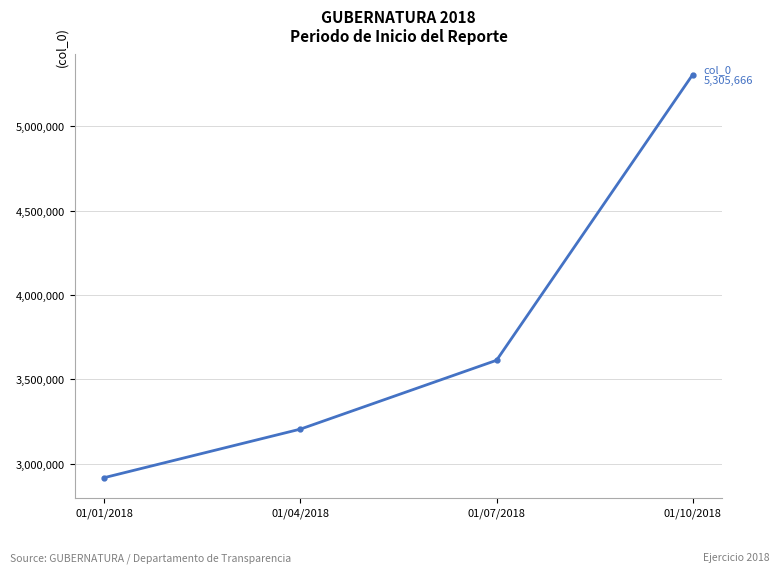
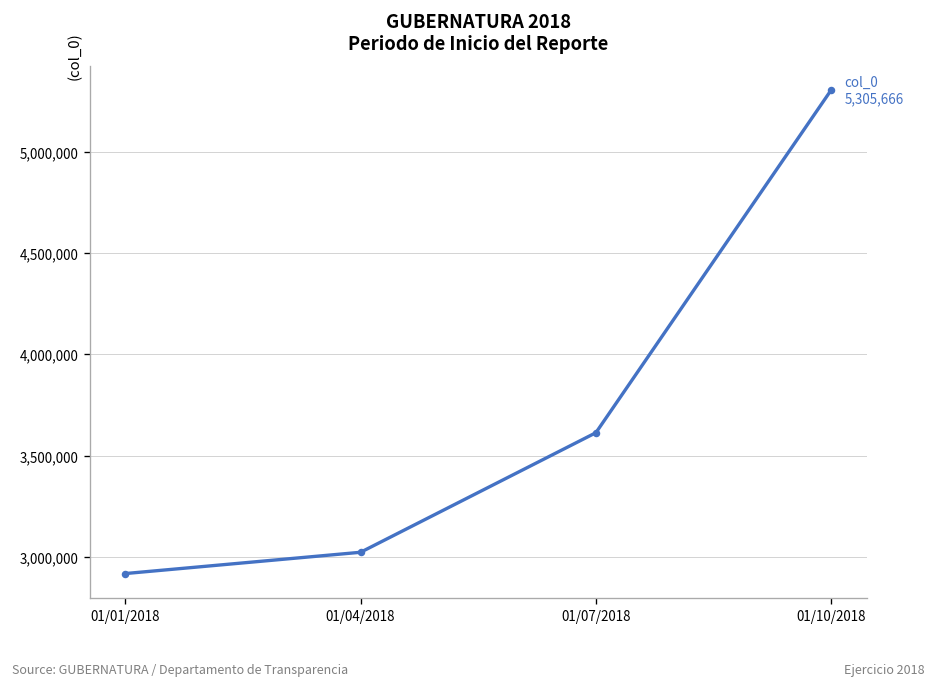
  {
    "01/01/2018": "2,920,000",
-   "01/04/2018": "3,210,000",
+   "01/04/2018": "3,020,000",
    "01/07/2018": "3,610,000"
  }
